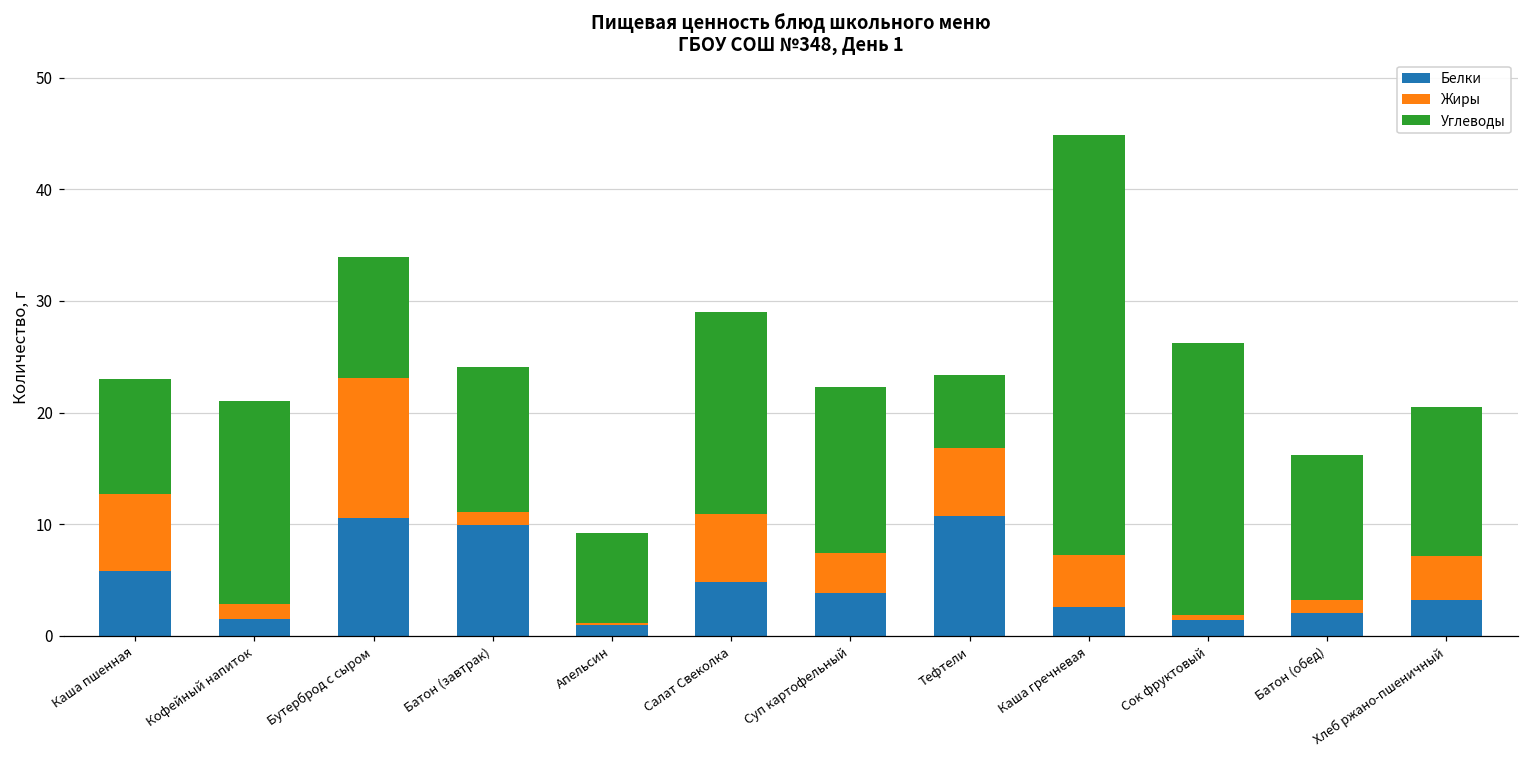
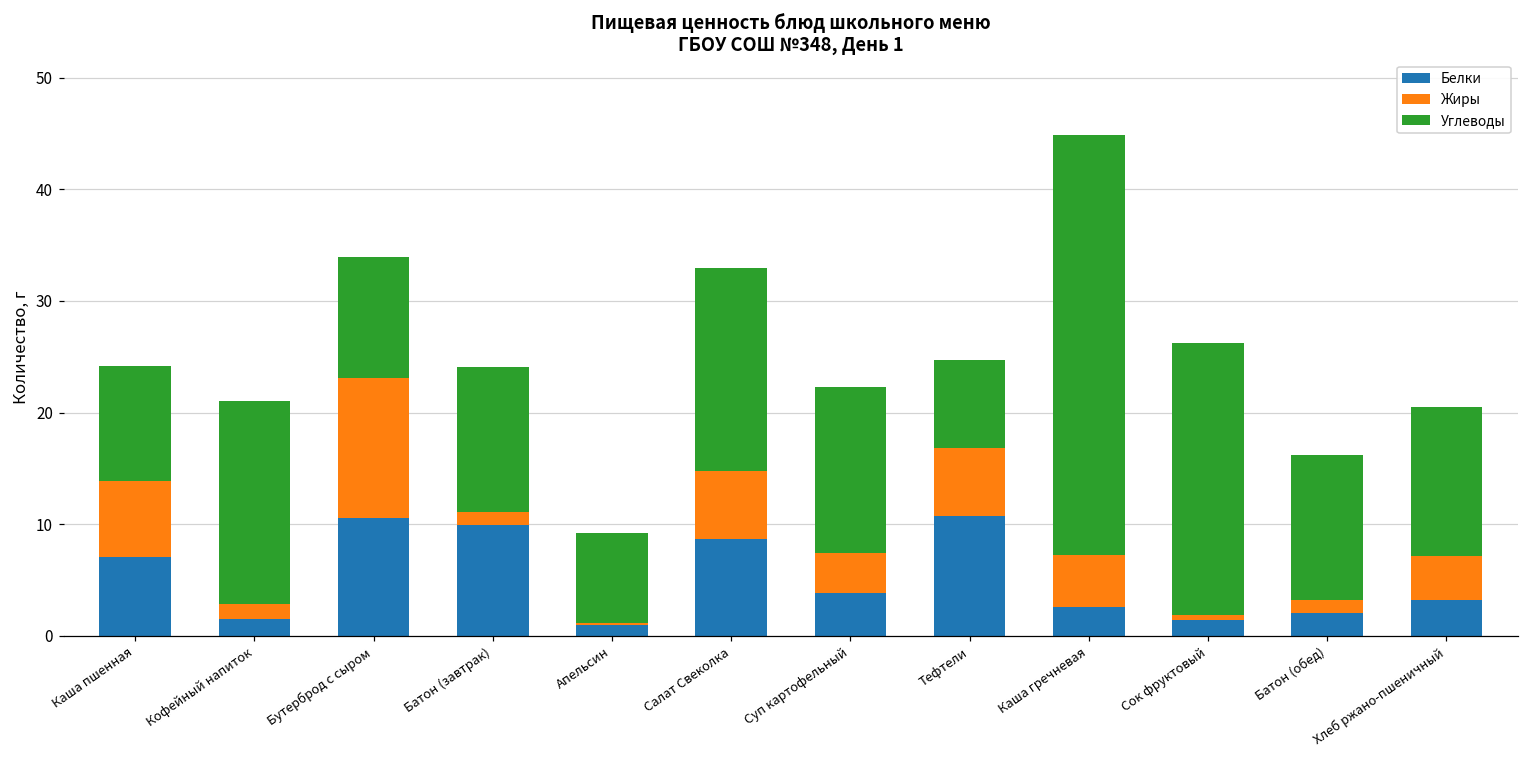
  {
    "Белки": {
-     "Каша пшенная": 5.8,
+     "Каша пшенная": 7.0,
      "Кофейный напиток": 1.5,
      "Бутерброд с сыром": 10.5,
      "Батон (завтрак)": 9.9,
      "Апельсин": 0.9,
-     "Салат Свеколка": 4.8,
+     "Салат Свеколка": 8.7,
      "Суп картофельный": 3.8,
      "Тефтели": 10.7,
      "Каша гречневая": 2.6,
      "Сок фруктовый": 1.4,
      "Батон (обед)": 2.0,
      "Хлеб ржано-пшеничный": 3.2
    },
    "Жиры": {
      "Каша пшенная": 6.9,
      "Кофейный напиток": 1.3,
      "Бутерброд с сыром": 12.6,
      "Батон (завтрак)": 1.2,
      "Салат Свеколка": 6.1,
      "Суп картофельный": 3.6,
      "Тефтели": 6.1,
      "Каша гречневая": 4.6,
      "Сок фруктовый": 0.4,
      "Батон (обед)": 1.2,
      "Хлеб ржано-пшеничный": 3.9
    },
    "Углеводы": {
      "Каша пшенная": 10.3,
      "Кофейный напиток": 18.2,
      "Бутерброд с сыром": 10.8,
      "Батон (завтрак)": 13.0,
      "Апельсин": 8.1,
      "Салат Свеколка": 18.2,
      "Суп картофельный": 14.9,
-     "Тефтели": 6.6,
+     "Тефтели": 7.9,
      "Каша гречневая": 37.7,
      "Сок фруктовый": 24.4,
      "Батон (обед)": 13.0,
      "Хлеб ржано-пшеничный": 13.4
    }
  }
